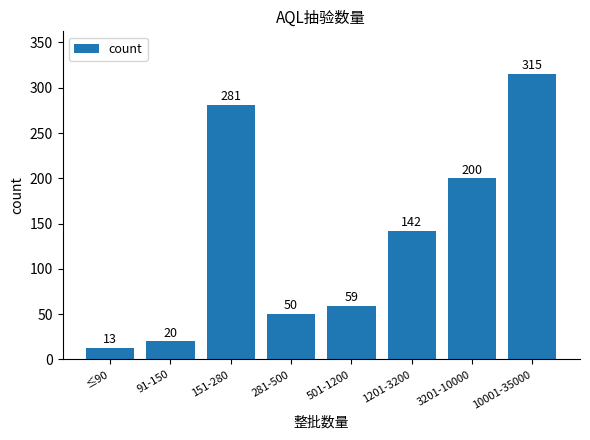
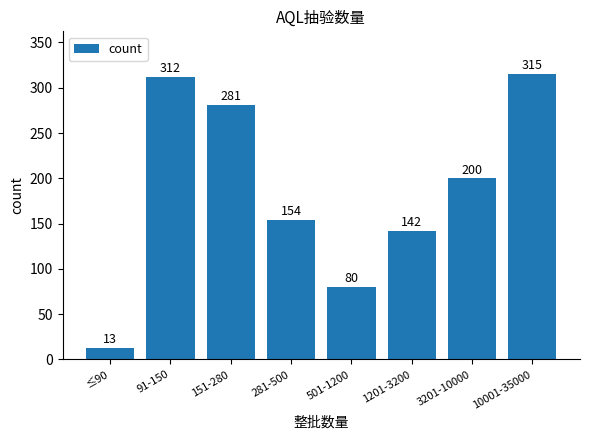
  {
    "≤90": 13,
-   "91-150": 20,
+   "91-150": 312,
    "151-280": 281,
-   "281-500": 50,
-   "501-1200": 59,
+   "281-500": 154,
+   "501-1200": 80,
    "1201-3200": 142,
    "3201-10000": 200,
    "10001-35000": 315
  }
